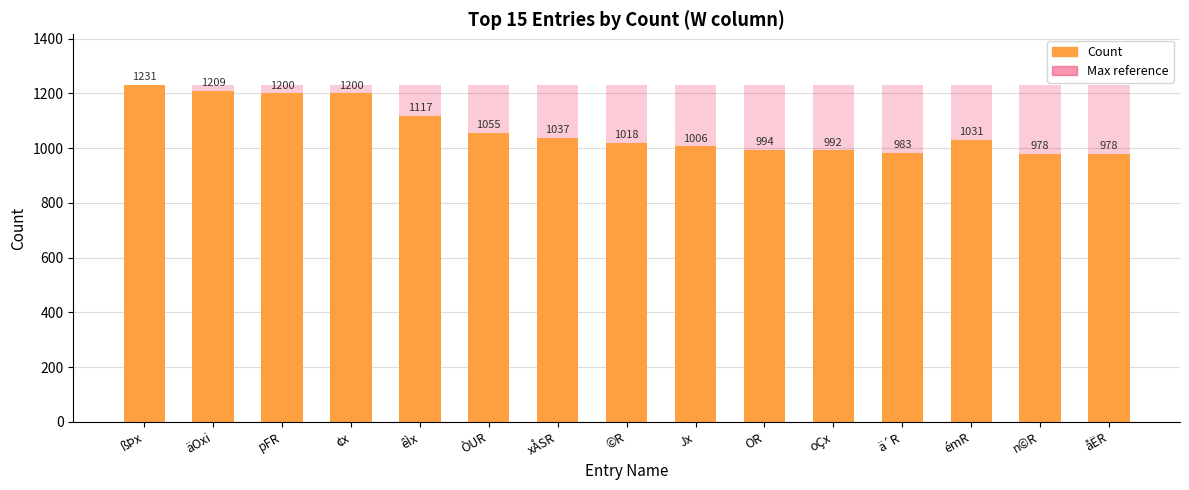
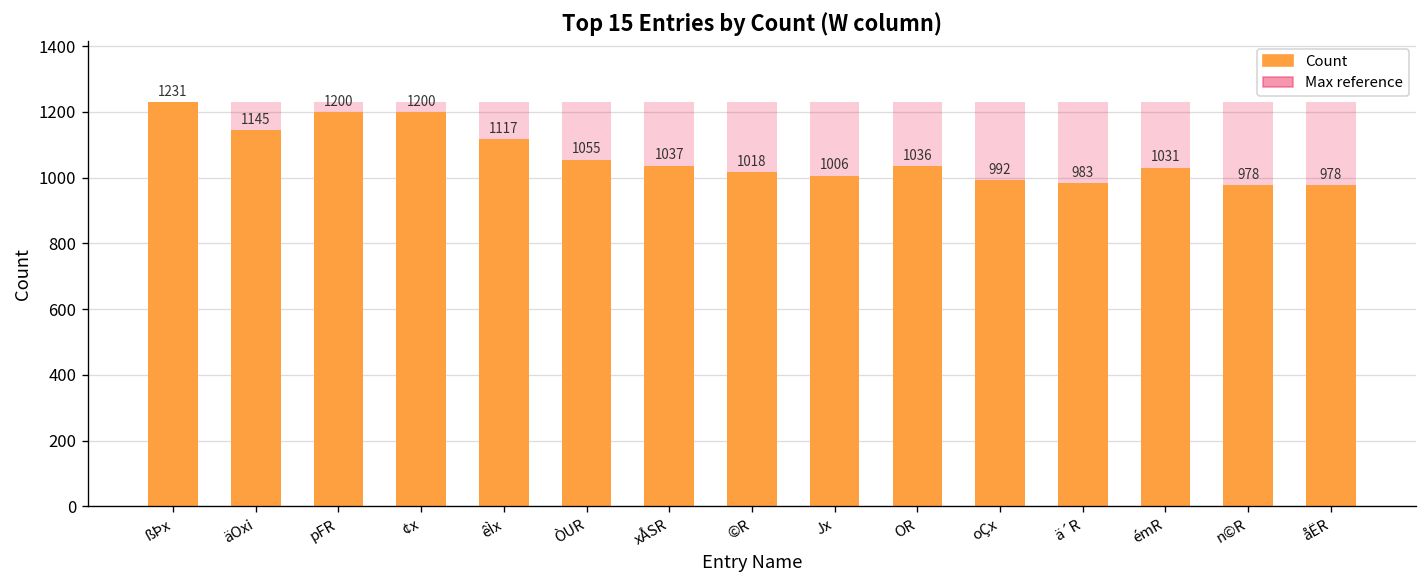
  {
    "Count": {
      "ßÞx": 1231,
-     "äOxi": 1209,
-     "OR": 994
+     "äOxi": 1145,
+     "OR": 1036
    },
    "Max reference": {
      "ßÞx": 1231
    }
  }
